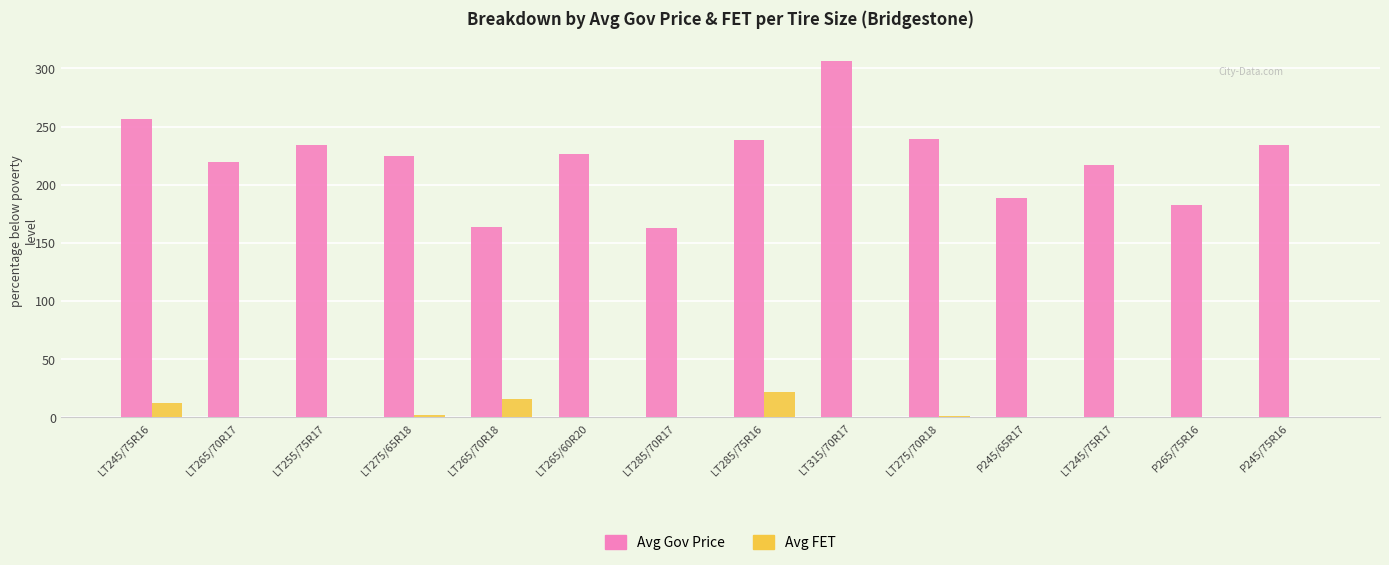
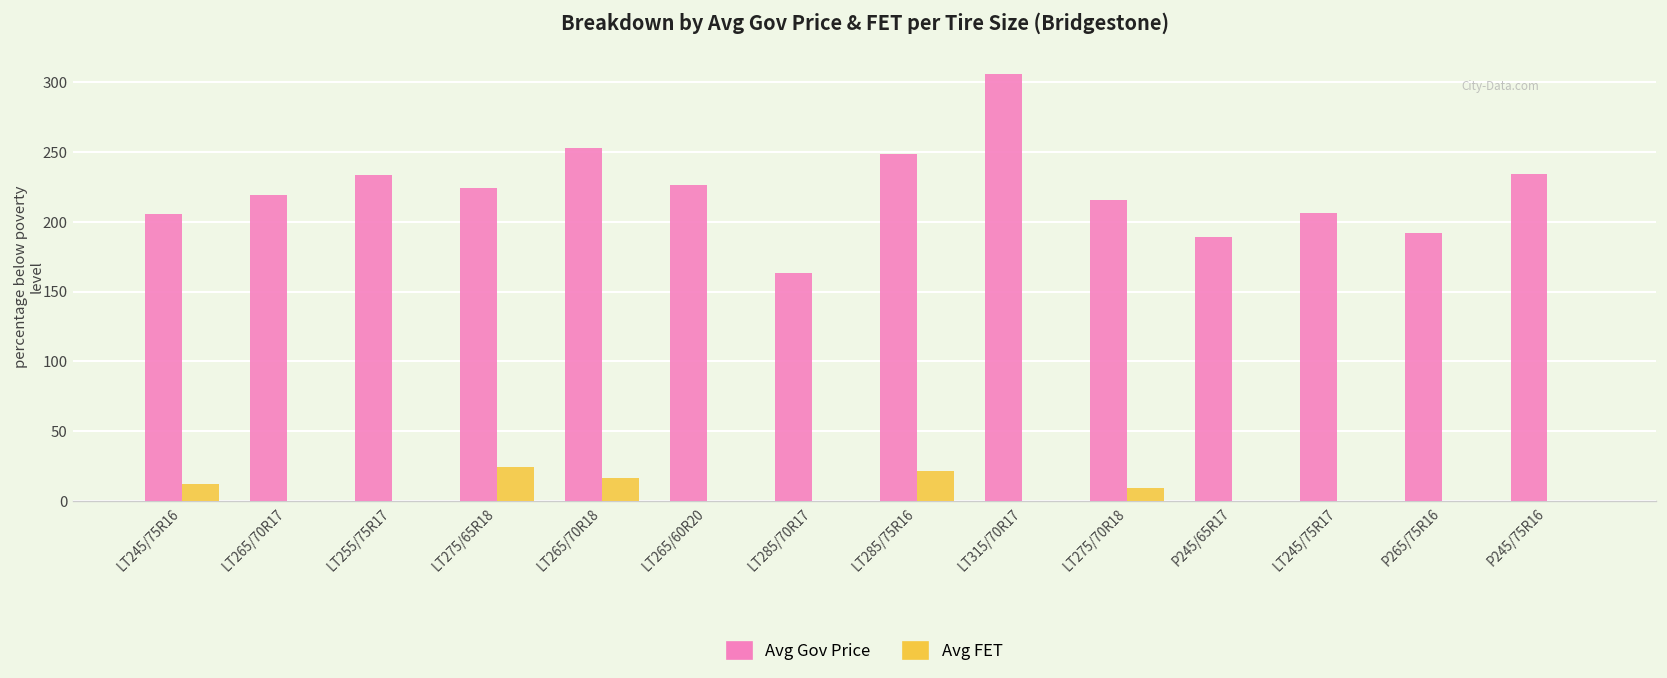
  {
    "Avg Gov Price": {
-     "LT245/75R16": 257,
+     "LT245/75R16": 206,
      "LT265/70R17": 219,
      "LT255/75R17": 234,
      "LT275/65R18": 224,
-     "LT265/70R18": 164,
+     "LT265/70R18": 253,
      "LT265/60R20": 227,
      "LT285/70R17": 163,
-     "LT285/75R16": 238,
+     "LT285/75R16": 249,
      "LT315/70R17": 306,
-     "LT275/70R18": 240,
+     "LT275/70R18": 215,
      "P245/65R17": 189,
-     "LT245/75R17": 217,
-     "P265/75R16": 183,
+     "LT245/75R17": 206,
+     "P265/75R16": 192,
      "P245/75R16": 234
    },
    "Avg FET": {
      "LT245/75R16": 12,
      "LT265/70R17": 0,
      "LT255/75R17": 0,
-     "LT275/65R18": 2,
+     "LT275/65R18": 24,
      "LT265/70R18": 16,
      "LT265/60R20": 0,
      "LT285/70R17": 0,
      "LT285/75R16": 21,
      "LT315/70R17": 0,
-     "LT275/70R18": 1,
+     "LT275/70R18": 9,
      "P245/65R17": 0,
      "LT245/75R17": 0,
      "P265/75R16": 0,
      "P245/75R16": 0
    }
  }
